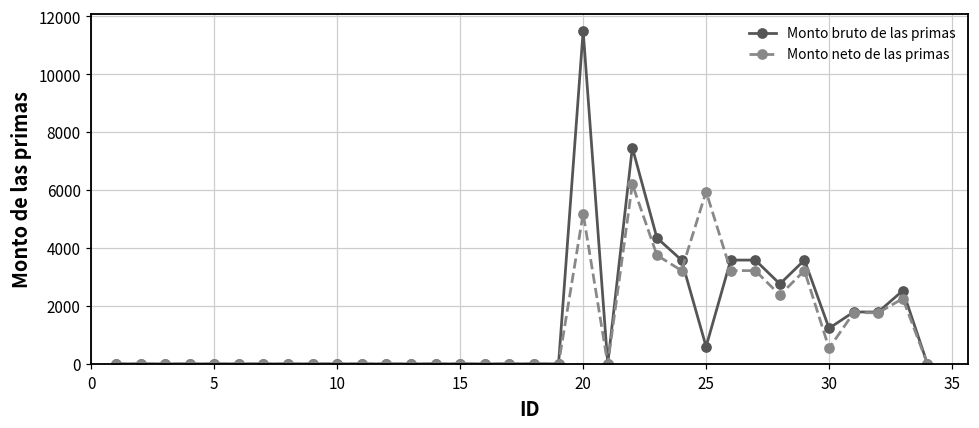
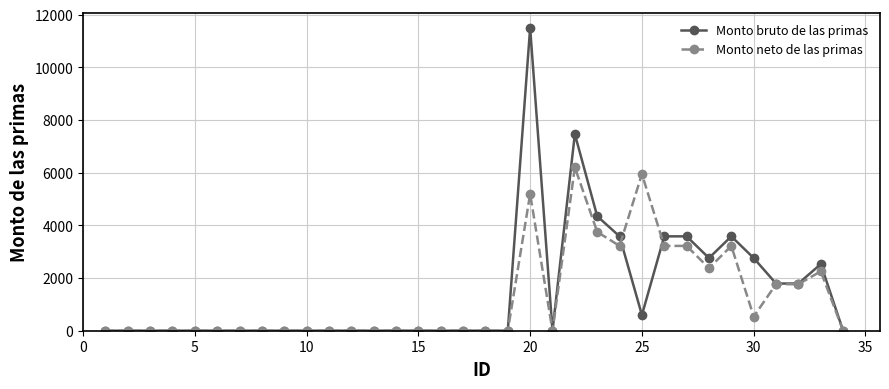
  {
    "Monto bruto de las primas": {
      "20": 11500,
      "25": 600,
-     "30": 1200
+     "30": 2800
    },
    "Monto neto de las primas": {
      "20": 5200,
      "25": 5900,
      "30": 500
    }
  }
